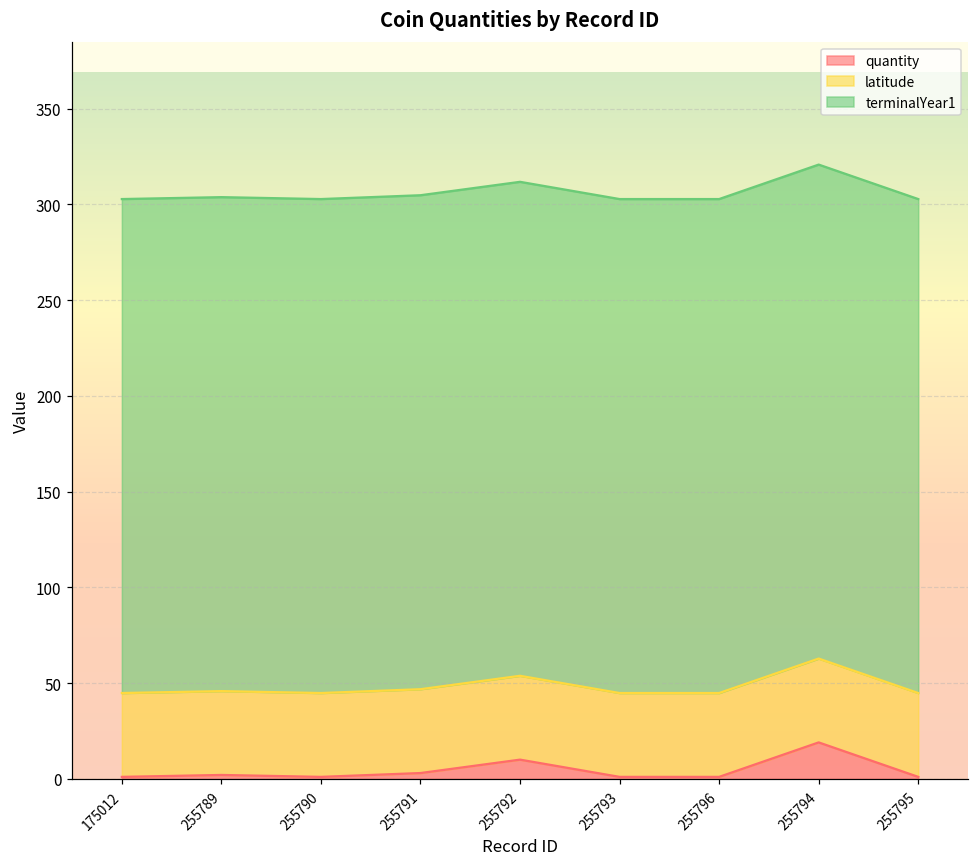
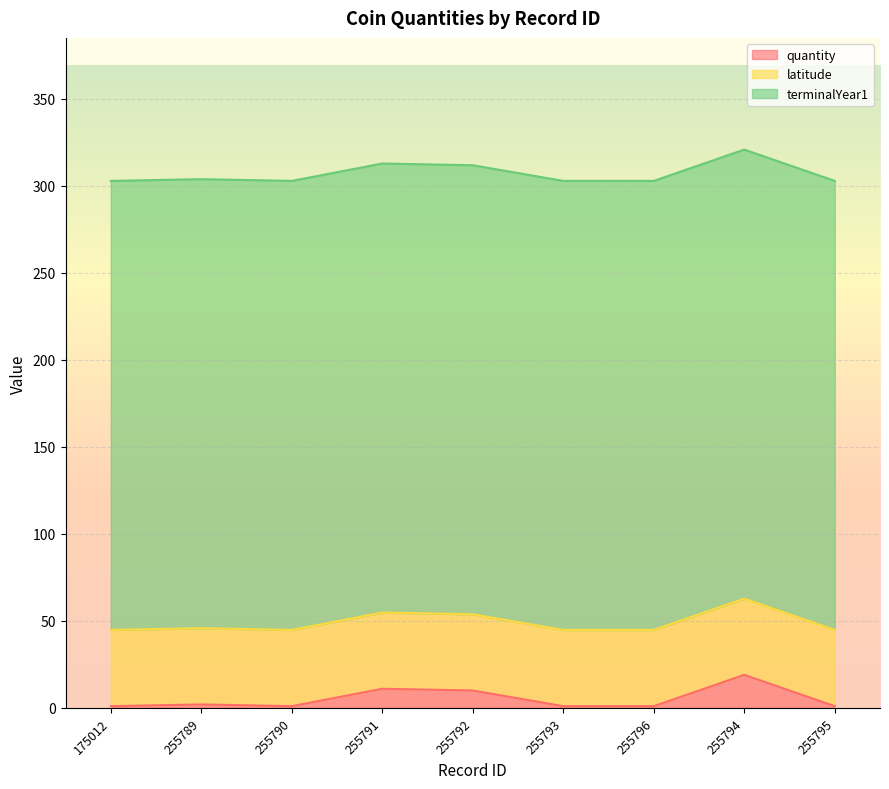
  {
    "quantity": {
      "175012": 1,
      "255789": 2,
      "255790": 1,
-     "255791": 3,
+     "255791": 11,
      "255792": 10,
      "255793": 1,
      "255796": 1,
      "255794": 19,
      "255795": 1
    },
    "latitude": {
      "175012": 44,
      "255789": 44,
      "255790": 44,
      "255791": 44,
      "255792": 44,
      "255793": 44,
      "255796": 44,
      "255794": 44,
      "255795": 44
    },
    "terminalYear1": {
      "175012": 258,
      "255789": 258,
      "255790": 258,
      "255791": 258,
      "255792": 258,
      "255793": 258,
      "255796": 258,
      "255794": 258,
      "255795": 258
    }
  }
